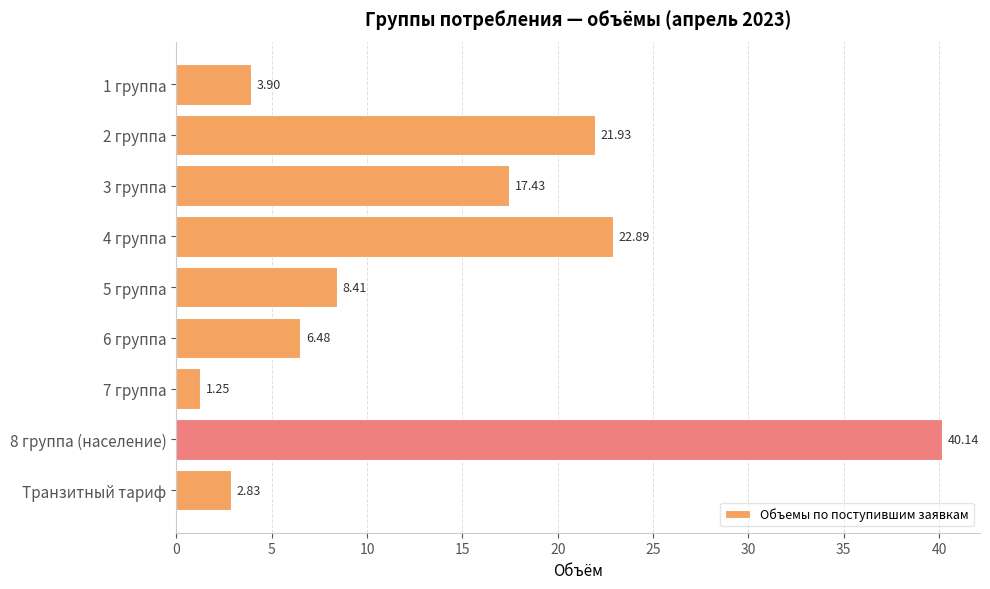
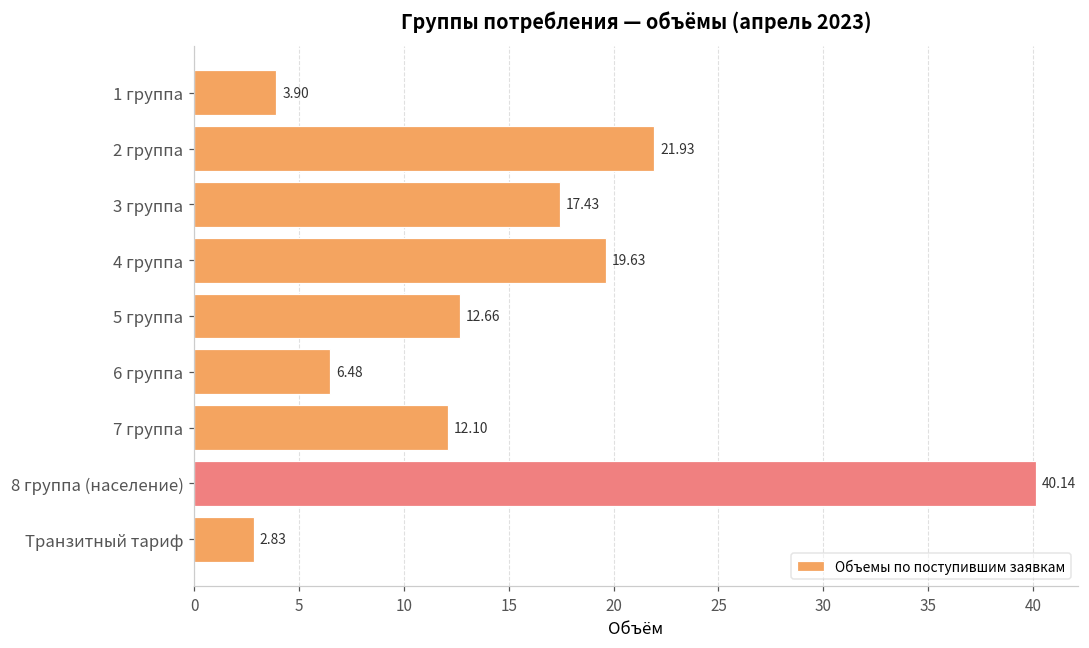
  {
    "1 группа": 3.90,
    "2 группа": 21.93,
    "3 группа": 17.43,
-   "4 группа": 22.89,
-   "5 группа": 8.41,
+   "4 группа": 19.63,
+   "5 группа": 12.66,
    "6 группа": 6.48,
-   "7 группа": 1.25,
+   "7 группа": 12.10,
    "8 группа (население)": 40.14,
    "Транзитный тариф": 2.83
  }
